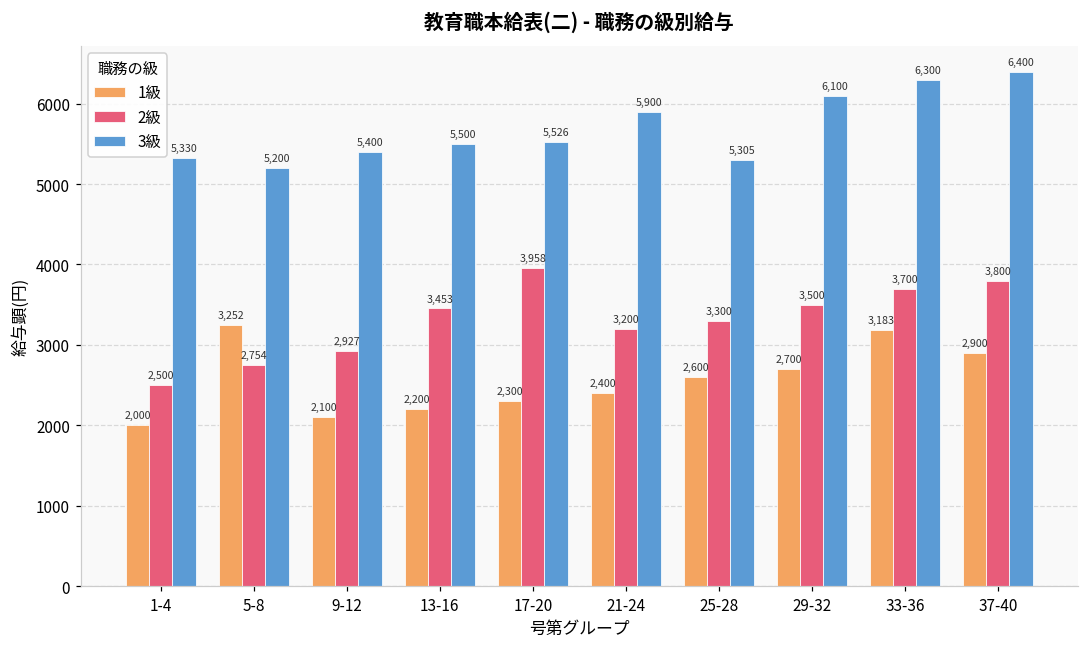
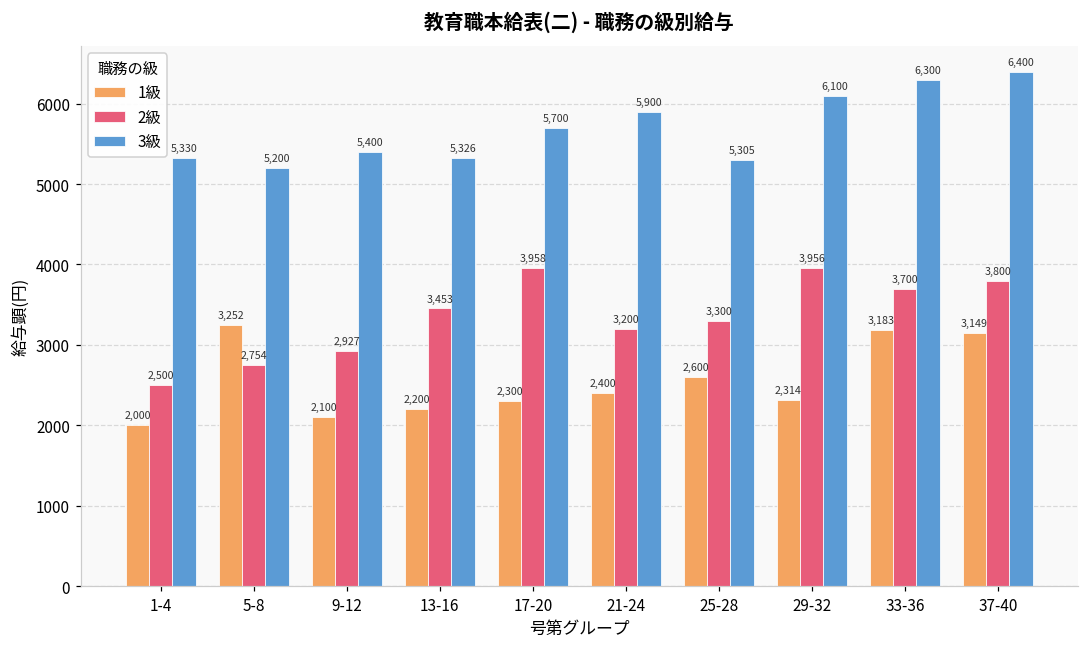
  {
    "1級": {
      "1-4": "2,000",
      "5-8": "3,252",
      "9-12": "2,100",
      "13-16": "2,200",
      "17-20": "2,300",
      "21-24": "2,400",
      "25-28": "2,600",
-     "29-32": "2,700",
+     "29-32": "2,314",
      "33-36": "3,183",
-     "37-40": "2,900"
+     "37-40": "3,149"
    },
    "2級": {
      "1-4": "2,500",
      "5-8": "2,754",
      "9-12": "2,927",
      "13-16": "3,453",
      "17-20": "3,958",
      "21-24": "3,200",
      "25-28": "3,300",
-     "29-32": "3,500",
+     "29-32": "3,956",
      "33-36": "3,700",
      "37-40": "3,800"
    },
    "3級": {
      "1-4": "5,330",
      "5-8": "5,200",
      "9-12": "5,400",
-     "13-16": "5,500",
-     "17-20": "5,526",
+     "13-16": "5,326",
+     "17-20": "5,700",
      "21-24": "5,900",
      "25-28": "5,305",
      "29-32": "6,100",
      "33-36": "6,300",
      "37-40": "6,400"
    }
  }
